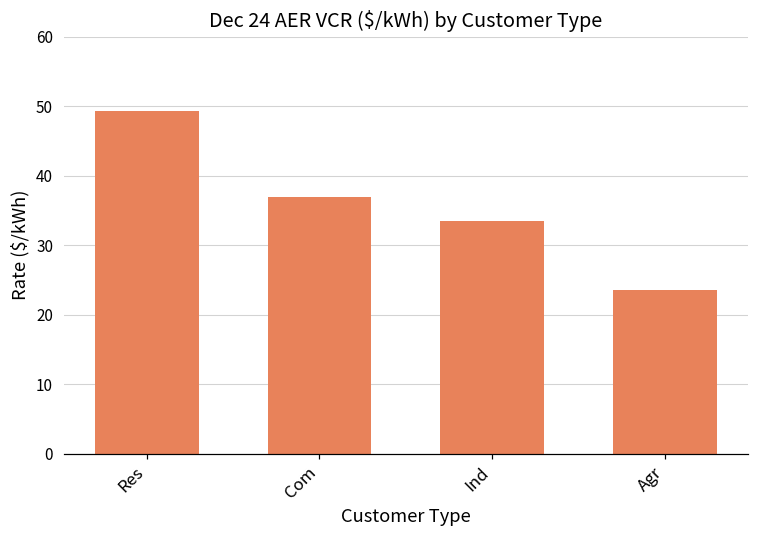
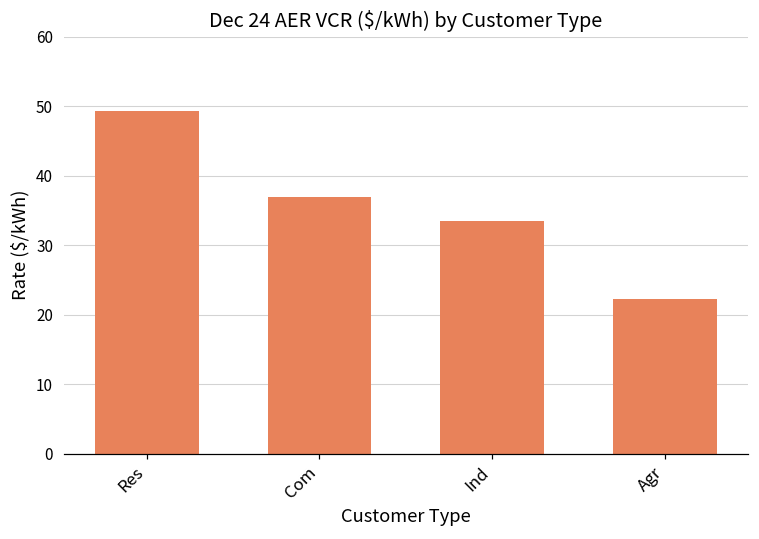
  {
    "Res": 49,
    "Com": 37,
    "Ind": 33,
-   "Agr": 24
+   "Agr": 22
  }
